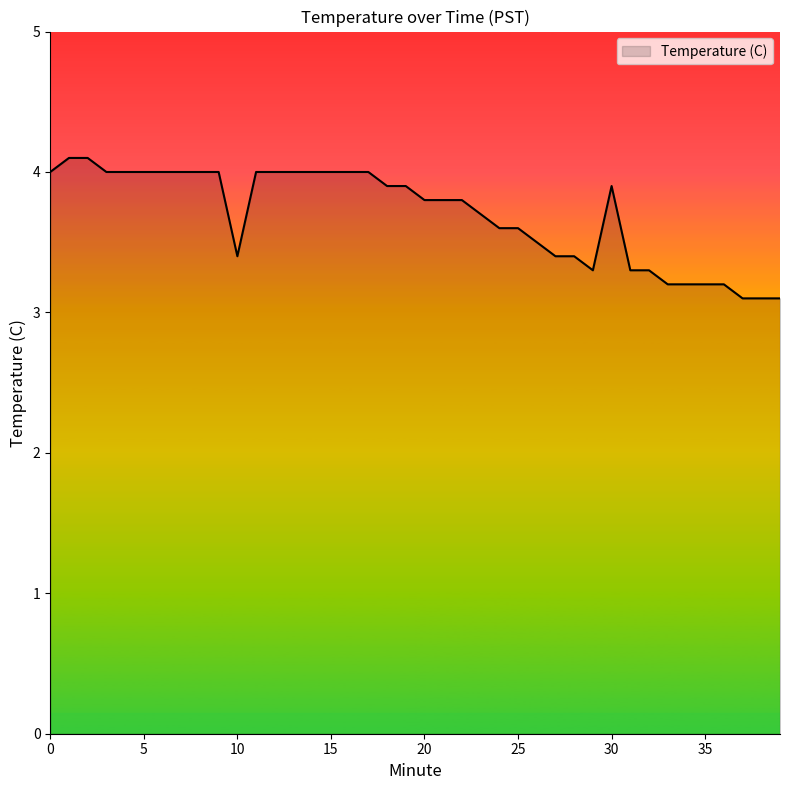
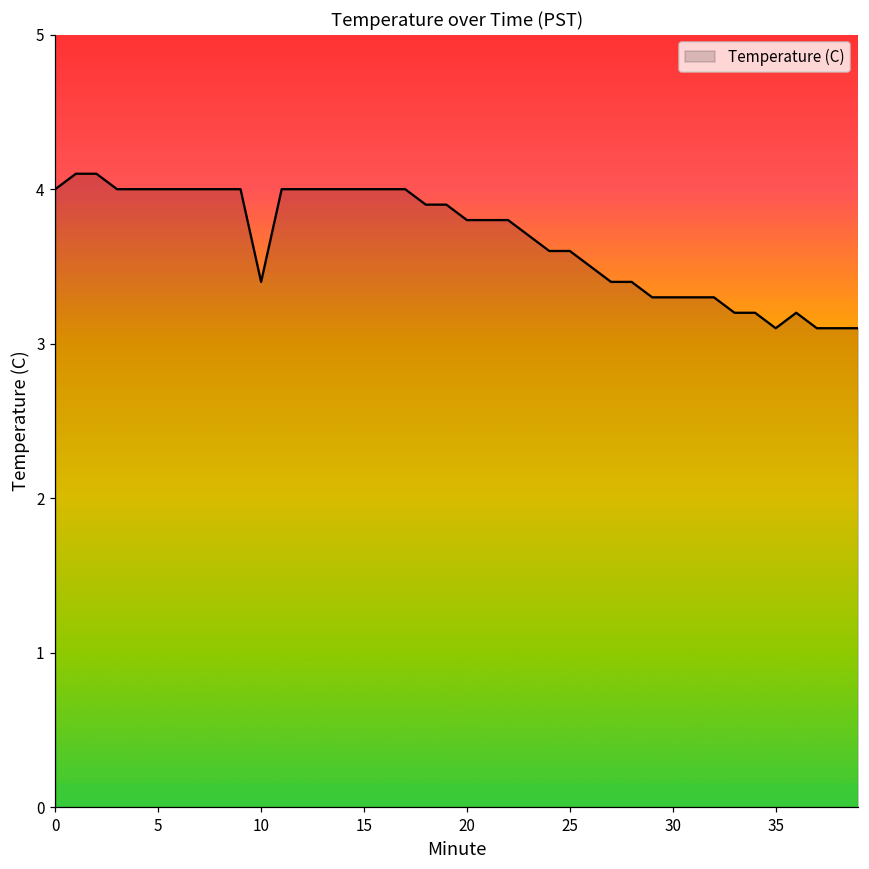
  {
    "0": 4.0,
    "5": 4.0,
    "10": 3.4,
    "15": 4.0,
    "20": 3.8,
    "25": 3.6,
-   "30": 3.9,
-   "35": 3.2
+   "30": 3.3,
+   "35": 3.1
  }
